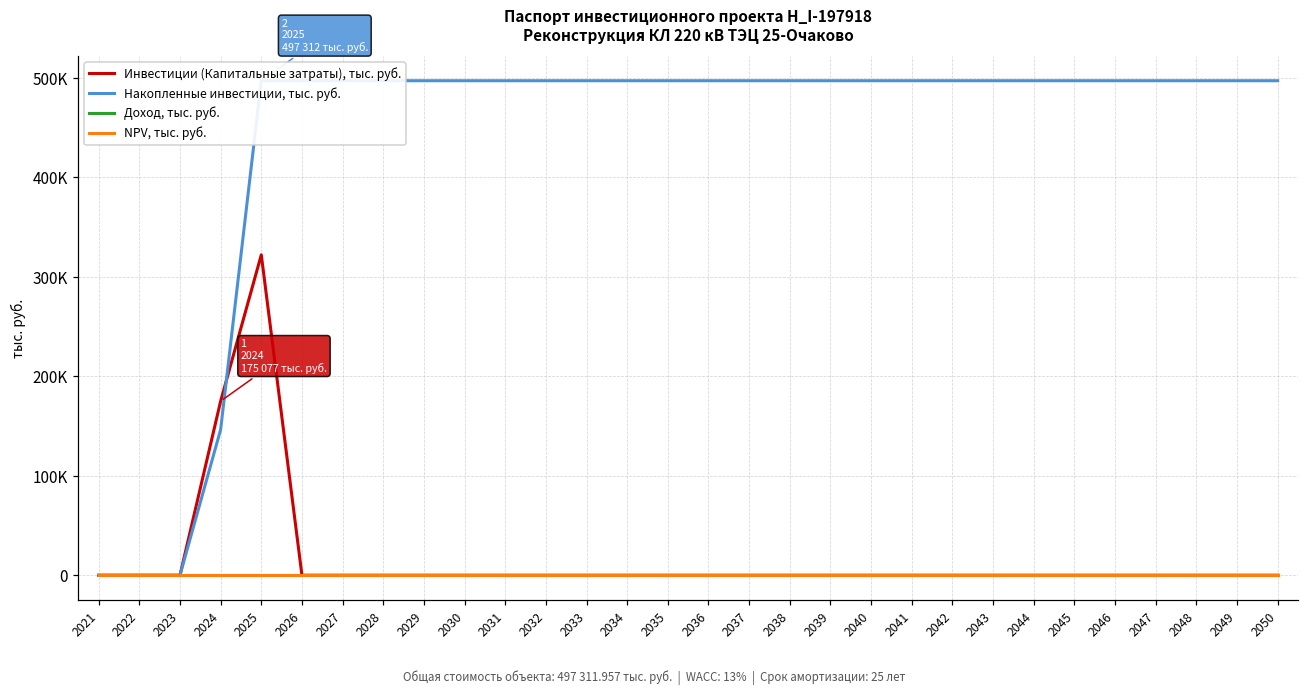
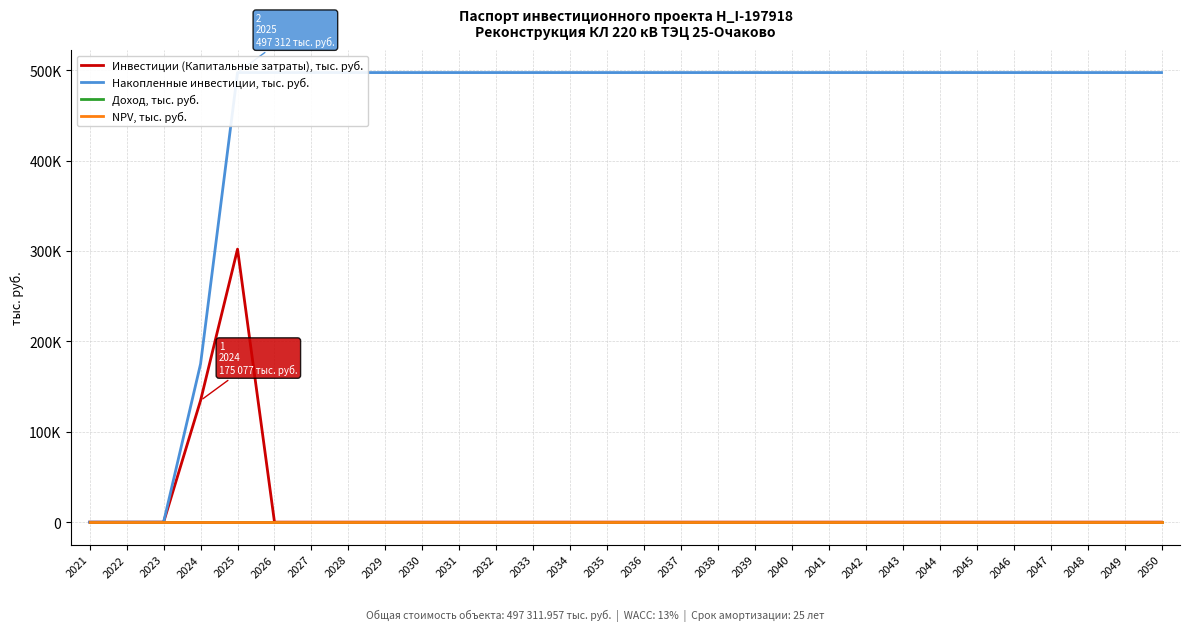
  {
    "Инвестиции (Капитальные затраты), тыс. руб.": {
-     "2024": 180000,
-     "2025": 320000
+     "2024": 130000,
+     "2025": 300000
    },
    "Накопленные инвестиции, тыс. руб.": {
-     "2024": 150000,
+     "2024": 180000,
      "2029": 500000,
      "2030": 500000,
      "2031": 500000,
      "2032": 500000,
      "2033": 500000,
      "2034": 500000,
      "2035": 500000,
      "2036": 500000,
      "2037": 500000,
      "2038": 500000,
      "2039": 500000,
      "2040": 500000,
      "2041": 500000,
      "2042": 500000,
      "2043": 500000,
      "2044": 500000,
      "2045": 500000,
      "2046": 500000,
      "2047": 500000,
      "2048": 500000,
      "2049": 500000,
      "2050": 500000
    },
    "NPV, тыс. руб.": {
      "2024": 0,
      "2025": 0
    }
  }
